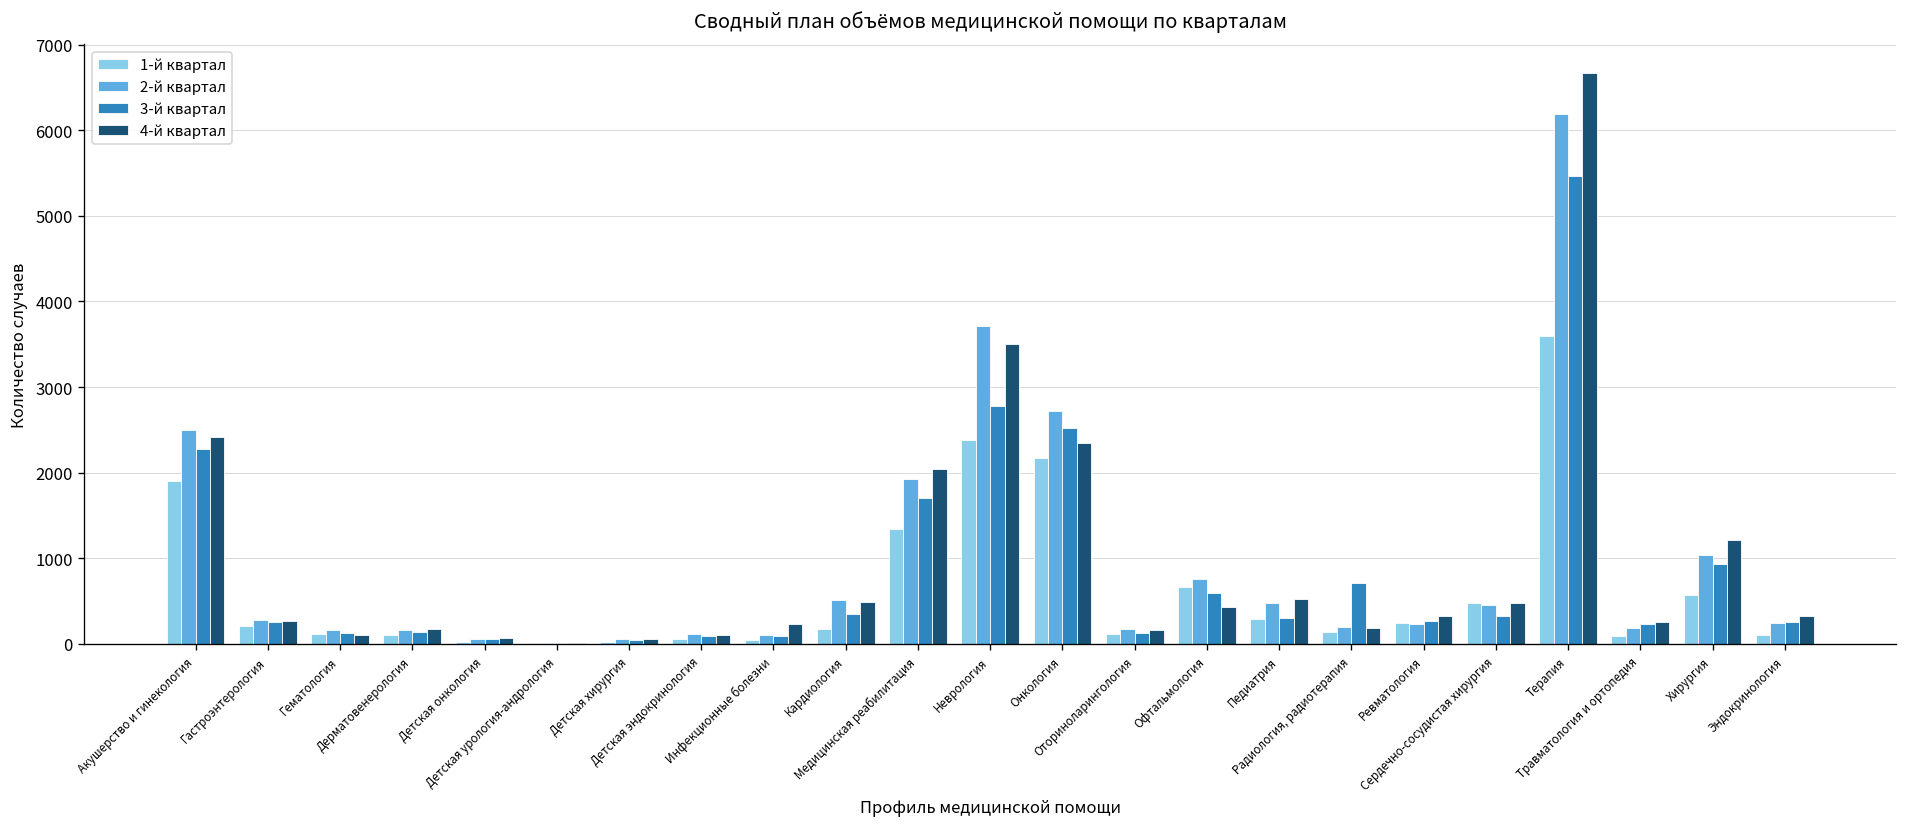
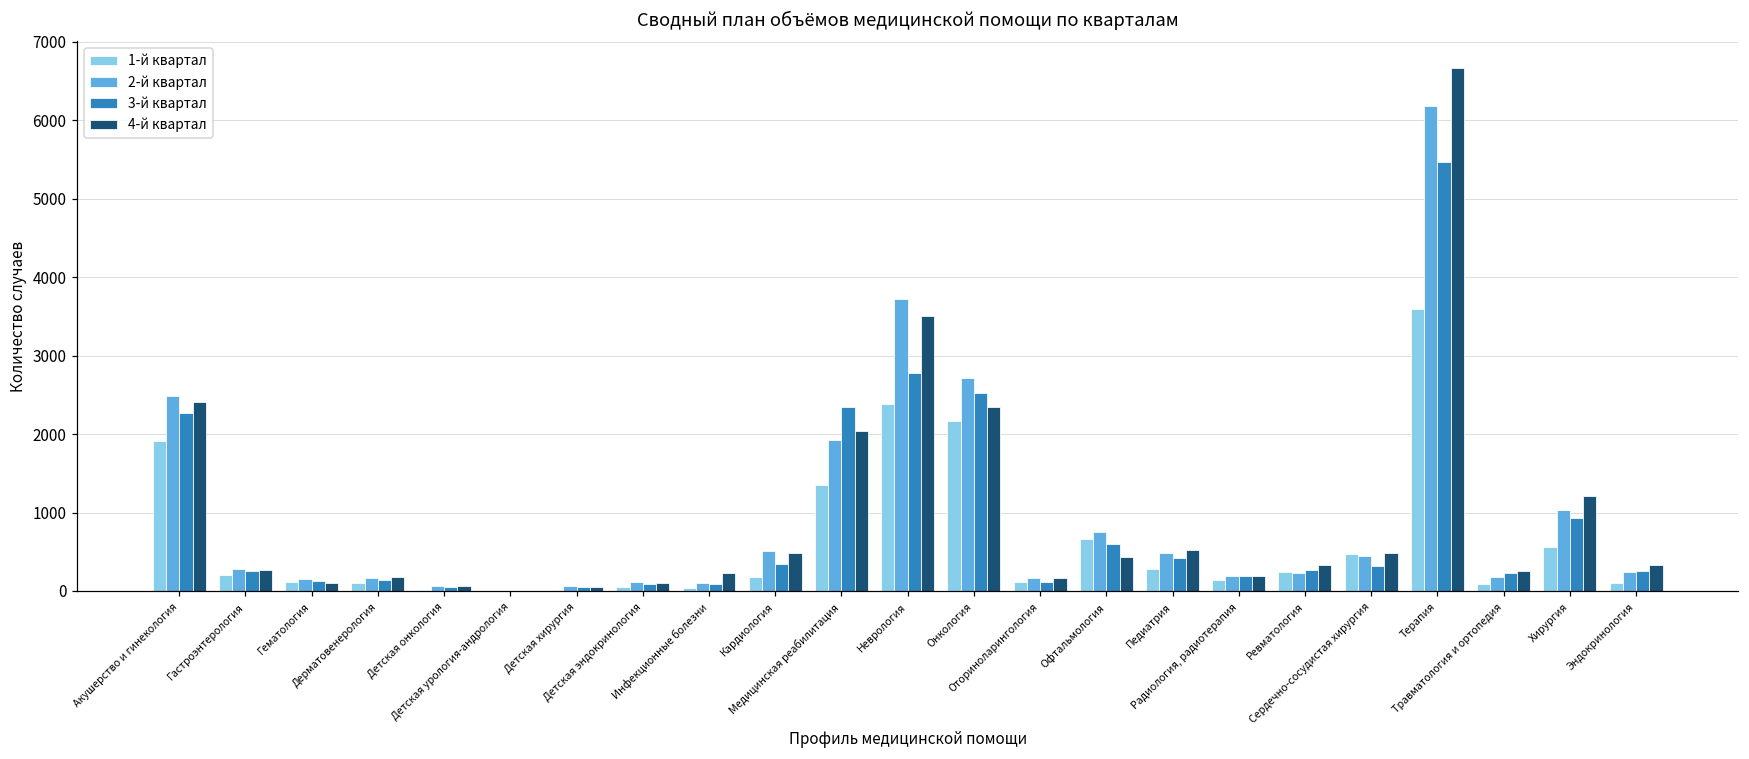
  {
    "3-й квартал": {
      "Акушерство и гинекология": 2300,
      "Гастроэнтерология": 300,
      "Гематология": 100,
      "Дерматовенерология": 100,
      "Детская онкология": 100,
      "Детская хирургия": 0,
      "Детская эндокринология": 100,
      "Инфекционные болезни": 100,
      "Кардиология": 300,
-     "Медицинская реабилитация": 1700,
+     "Медицинская реабилитация": 2300,
      "Неврология": 2800,
      "Онкология": 2500,
      "Оториноларингология": 100,
      "Офтальмология": 600,
-     "Педиатрия": 300,
-     "Радиология, радиотерапия": 700,
+     "Педиатрия": 400,
+     "Радиология, радиотерапия": 200,
      "Ревматология": 300,
      "Сердечно-сосудистая хирургия": 300,
      "Терапия": 5500,
      "Травматология и ортопедия": 200,
      "Хирургия": 900,
      "Эндокринология": 300
    },
    "4-й квартал": {
      "Акушерство и гинекология": 2400,
      "Гастроэнтерология": 300,
      "Гематология": 100,
      "Дерматовенерология": 200,
      "Детская онкология": 100,
      "Детская хирургия": 100,
      "Детская эндокринология": 100,
      "Инфекционные болезни": 200,
      "Кардиология": 500,
      "Медицинская реабилитация": 2000,
      "Неврология": 3500,
      "Онкология": 2300,
      "Оториноларингология": 200,
      "Офтальмология": 400,
      "Педиатрия": 500,
      "Радиология, радиотерапия": 200,
      "Ревматология": 300,
      "Сердечно-сосудистая хирургия": 500,
      "Терапия": 6700,
      "Травматология и ортопедия": 300,
      "Хирургия": 1200,
      "Эндокринология": 300
    }
  }
